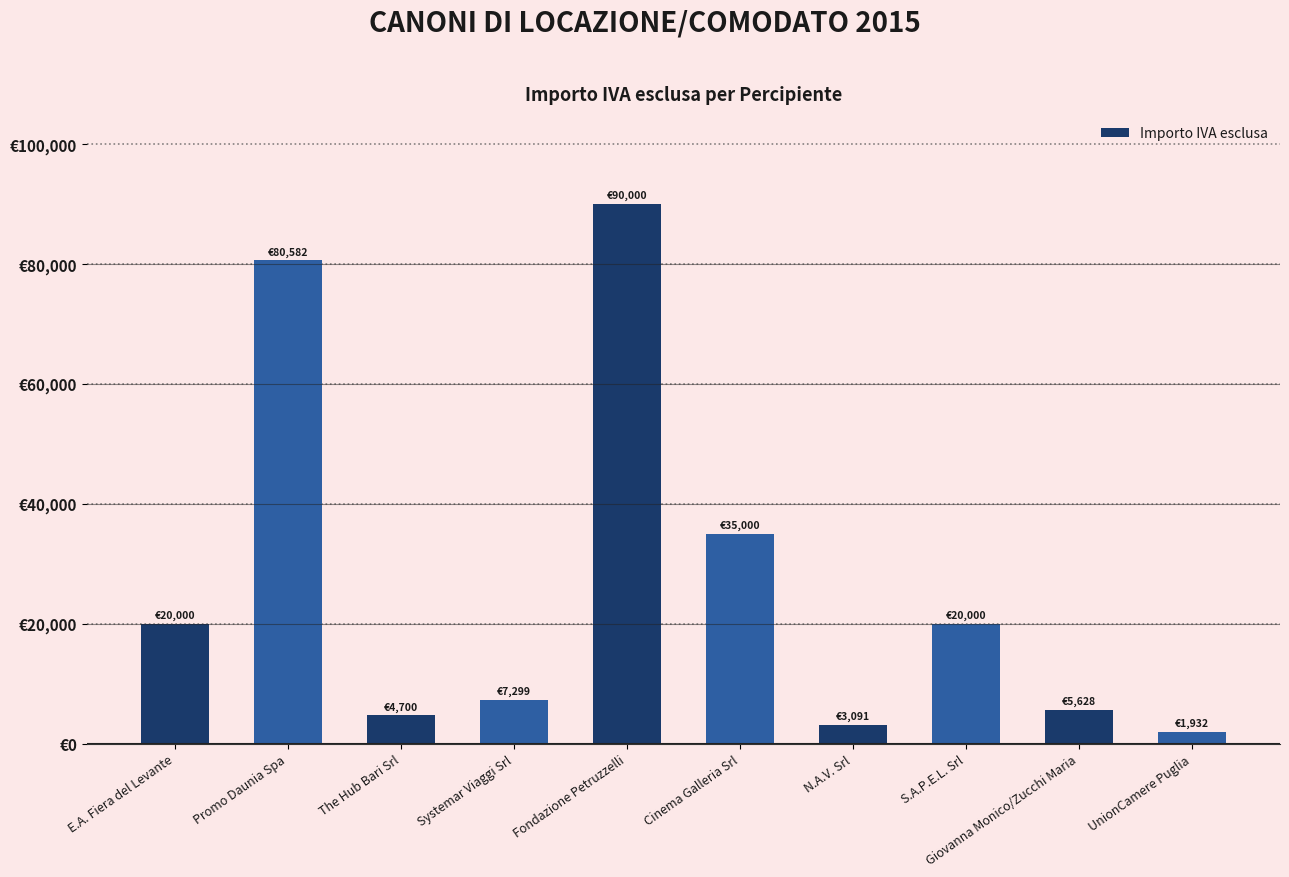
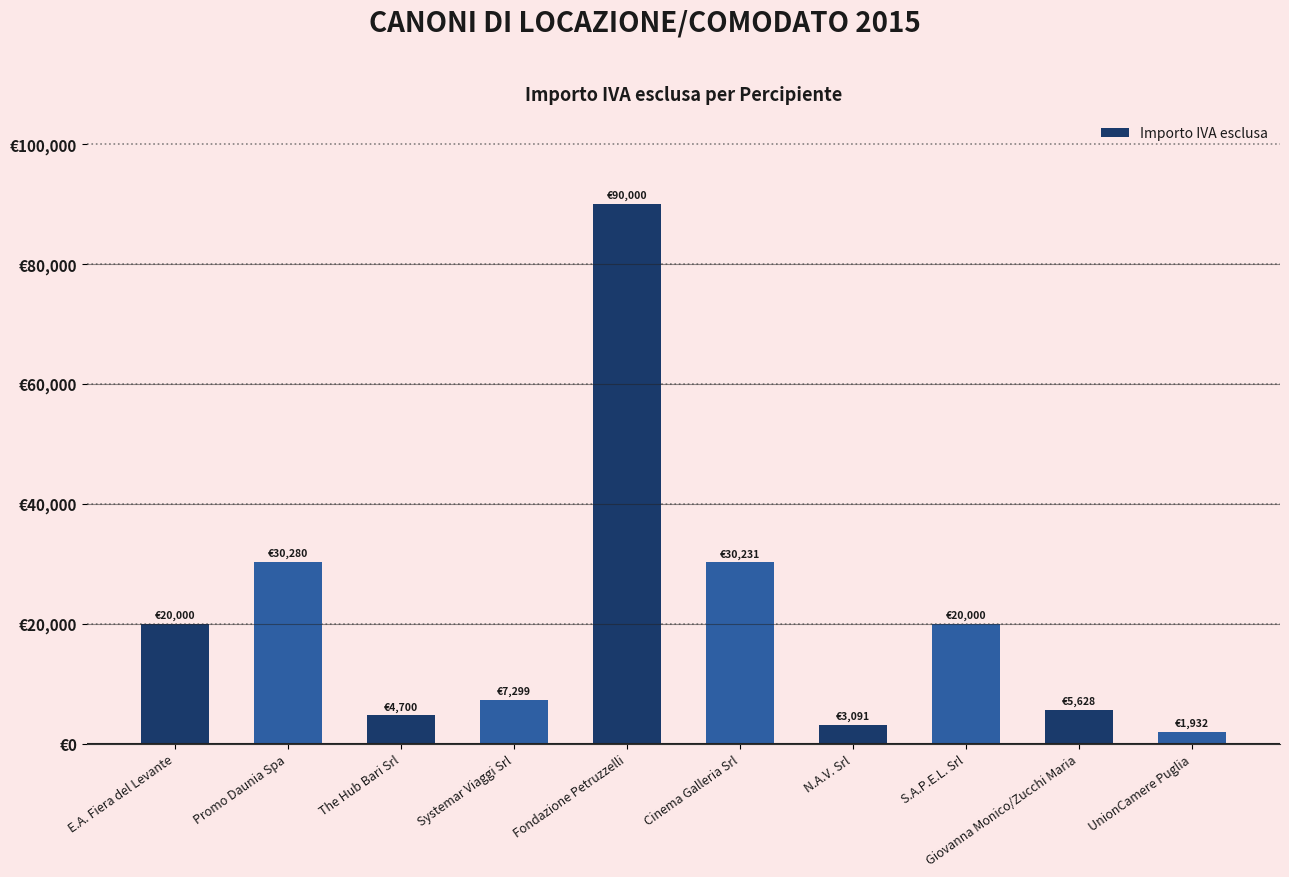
  {
    "E.A. Fiera del Levante": "€20,000",
-   "Promo Daunia Spa": "€80,582",
+   "Promo Daunia Spa": "€30,280",
    "The Hub Bari Srl": "€4,700",
    "Systemar Viaggi Srl": "€7,299",
    "Fondazione Petruzzelli": "€90,000",
-   "Cinema Galleria Srl": "€35,000",
+   "Cinema Galleria Srl": "€30,231",
    "N.A.V. Srl": "€3,091",
    "S.A.P.E.L. Srl": "€20,000",
    "Giovanna Monico/Zucchi Maria": "€5,628",
    "UnionCamere Puglia": "€1,932"
  }
